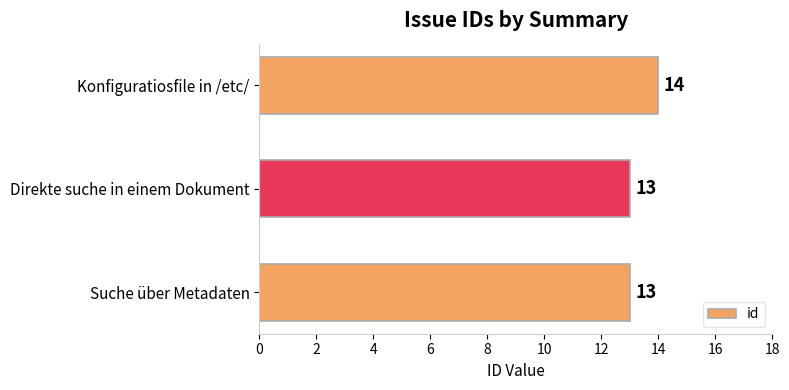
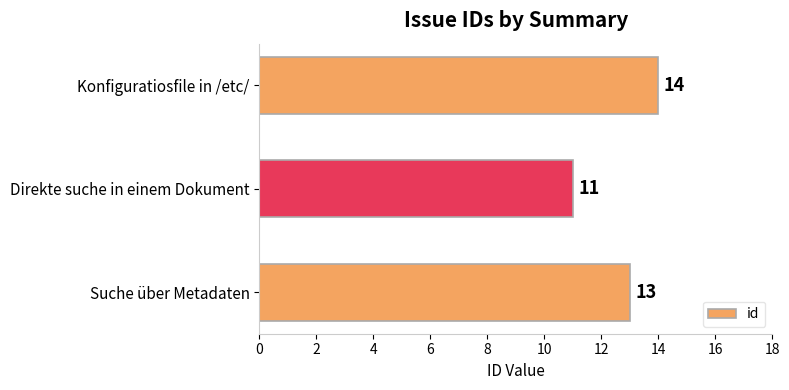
  {
    "Konfiguratiosfile in /etc/": 14,
-   "Direkte suche in einem Dokument": 13,
+   "Direkte suche in einem Dokument": 11,
    "Suche über Metadaten": 13
  }
